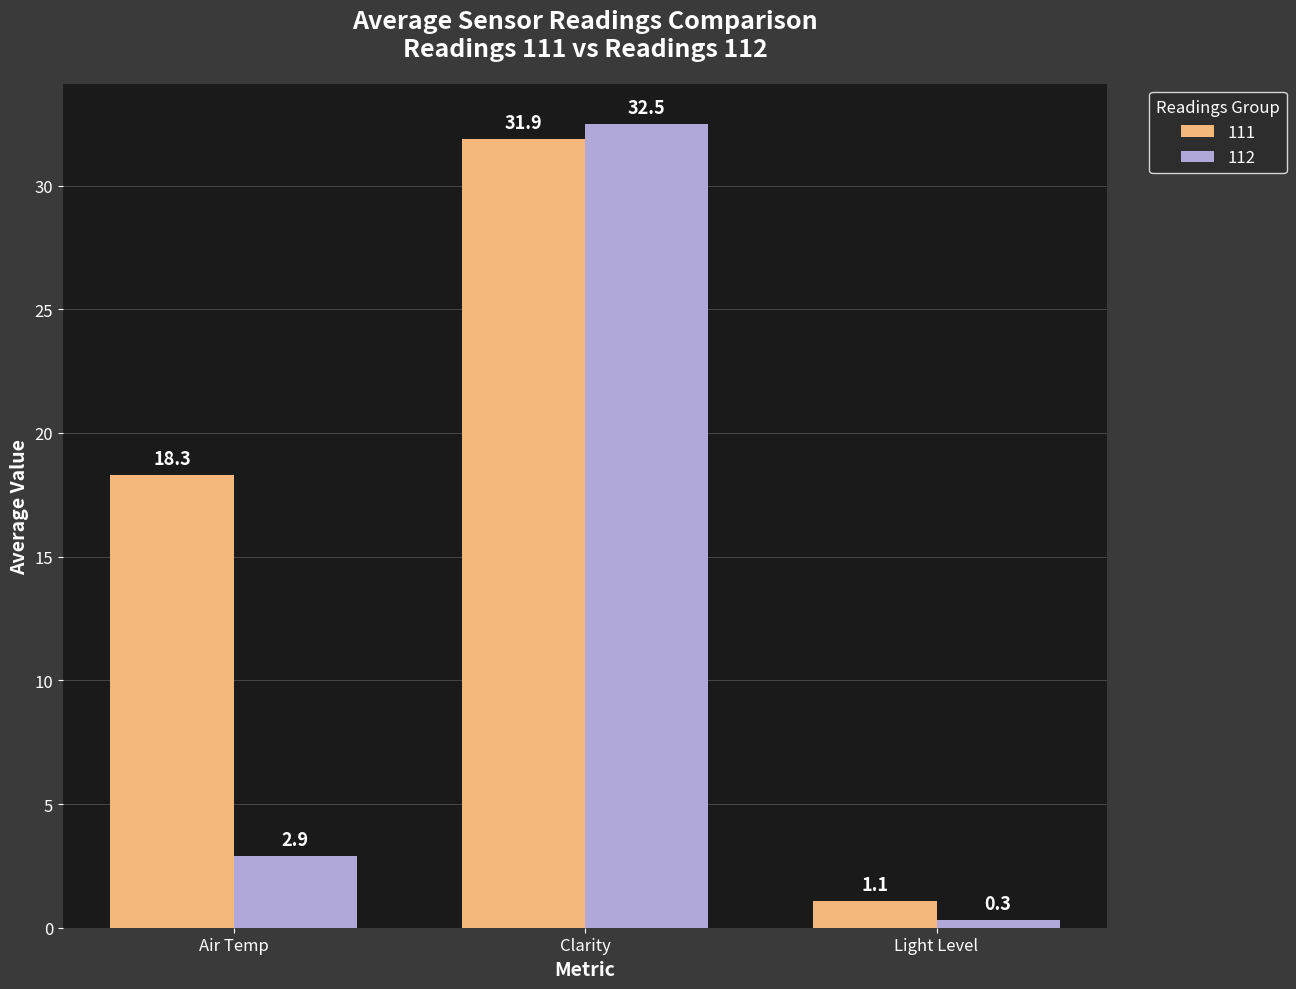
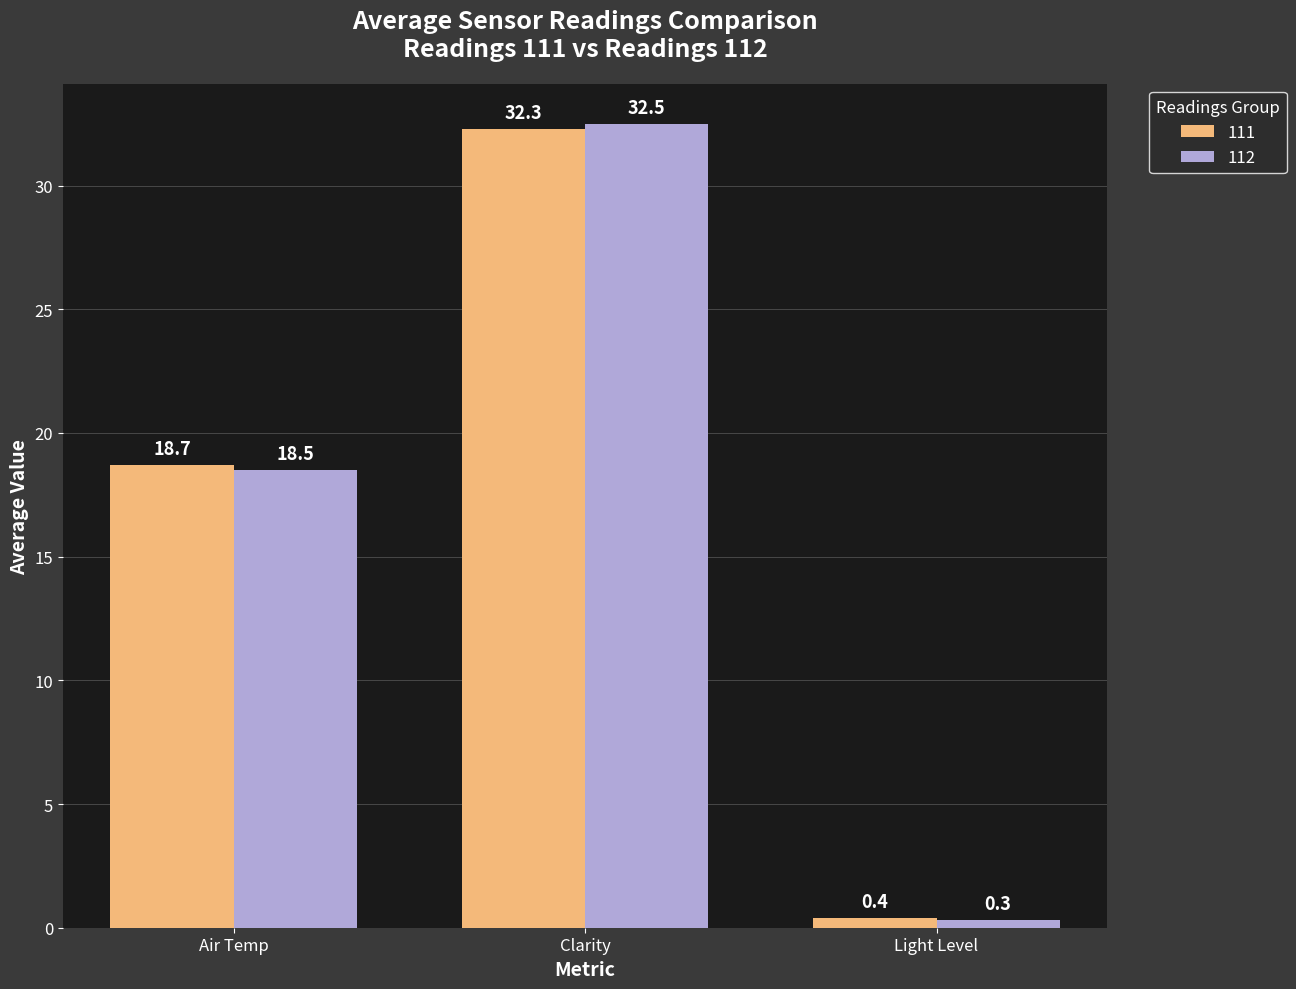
  {
    "111": {
-     "Air Temp": 18.3,
-     "Clarity": 31.9,
-     "Light Level": 1.1
+     "Air Temp": 18.7,
+     "Clarity": 32.3,
+     "Light Level": 0.4
    },
    "112": {
-     "Air Temp": 2.9,
+     "Air Temp": 18.5,
      "Clarity": 32.5,
      "Light Level": 0.3
    }
  }
